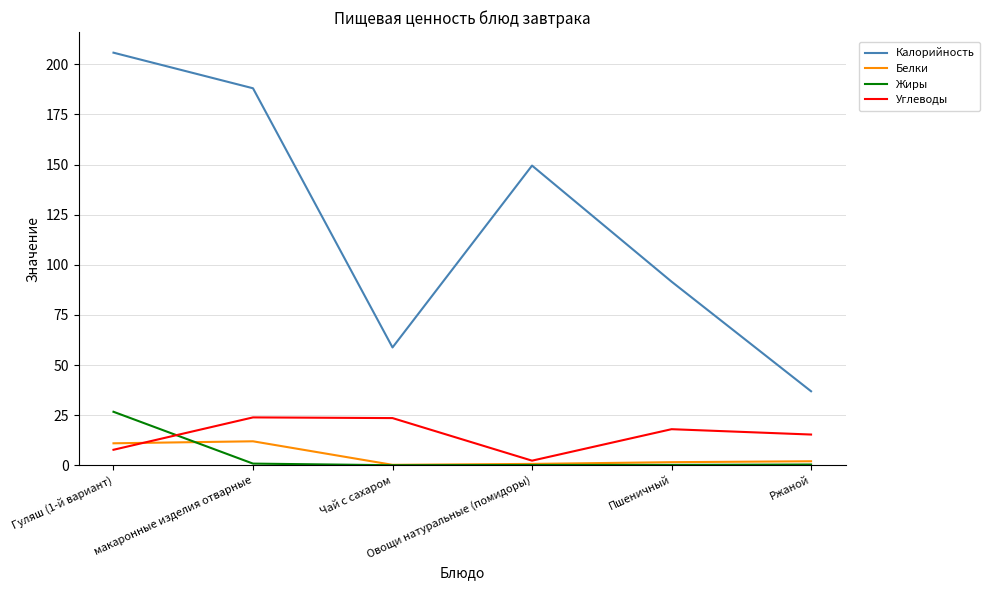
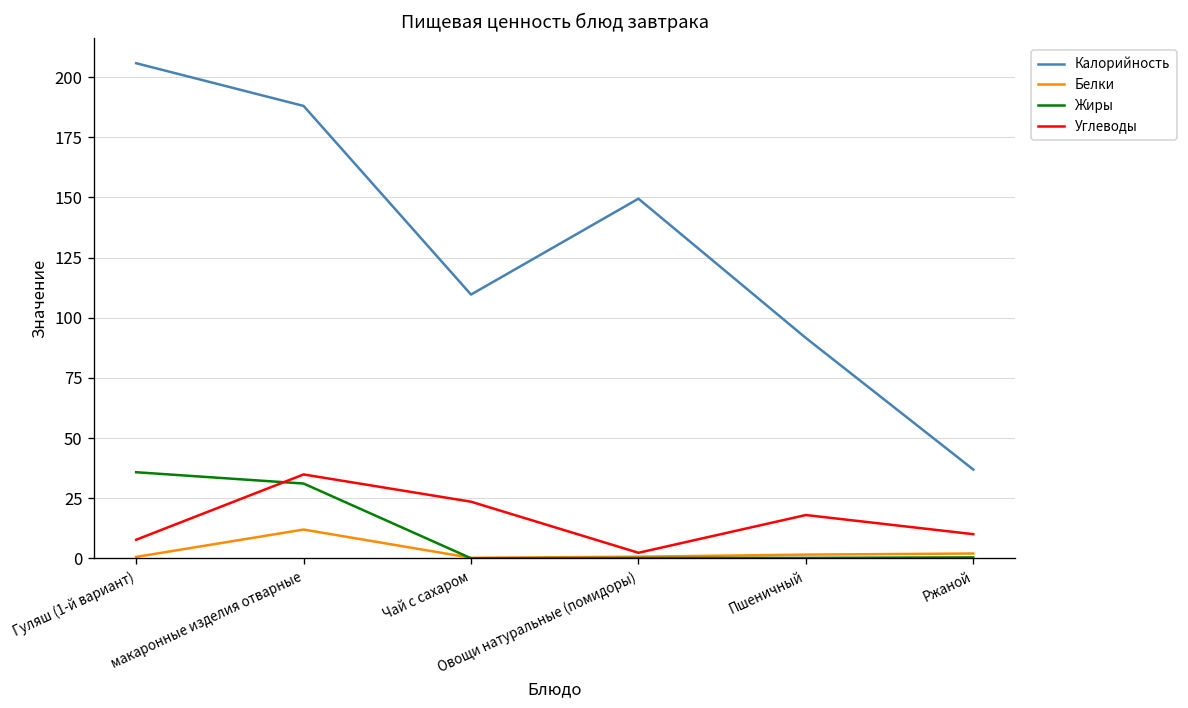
  {
    "Калорийность": {
      "Гуляш (1-й вариант)": 206,
      "макаронные изделия отварные": 188,
-     "Чай с сахаром": 59,
+     "Чай с сахаром": 110,
      "Овощи натуральные (помидоры)": 150,
      "Пшеничный": 92,
      "Ржаной": 37
    },
    "Белки": {
-     "Гуляш (1-й вариант)": 11,
+     "Гуляш (1-й вариант)": 1,
      "макаронные изделия отварные": 12,
      "Пшеничный": 2,
      "Ржаной": 2
    },
    "Жиры": {
-     "Гуляш (1-й вариант)": 27,
-     "макаронные изделия отварные": 1,
+     "Гуляш (1-й вариант)": 36,
+     "макаронные изделия отварные": 31,
      "Пшеничный": 0,
      "Ржаной": 0
    },
    "Углеводы": {
      "Гуляш (1-й вариант)": 8,
-     "макаронные изделия отварные": 24,
+     "макаронные изделия отварные": 35,
      "Чай с сахаром": 24,
      "Овощи натуральные (помидоры)": 2,
      "Пшеничный": 18,
-     "Ржаной": 15
+     "Ржаной": 10
    }
  }
